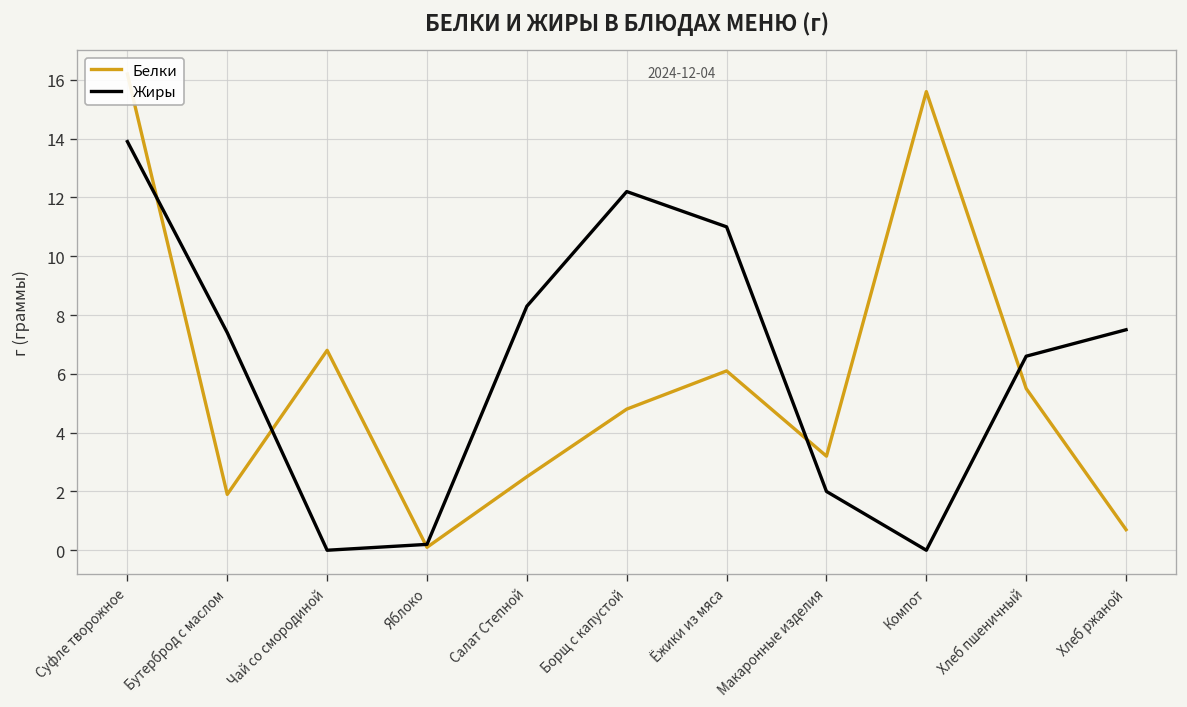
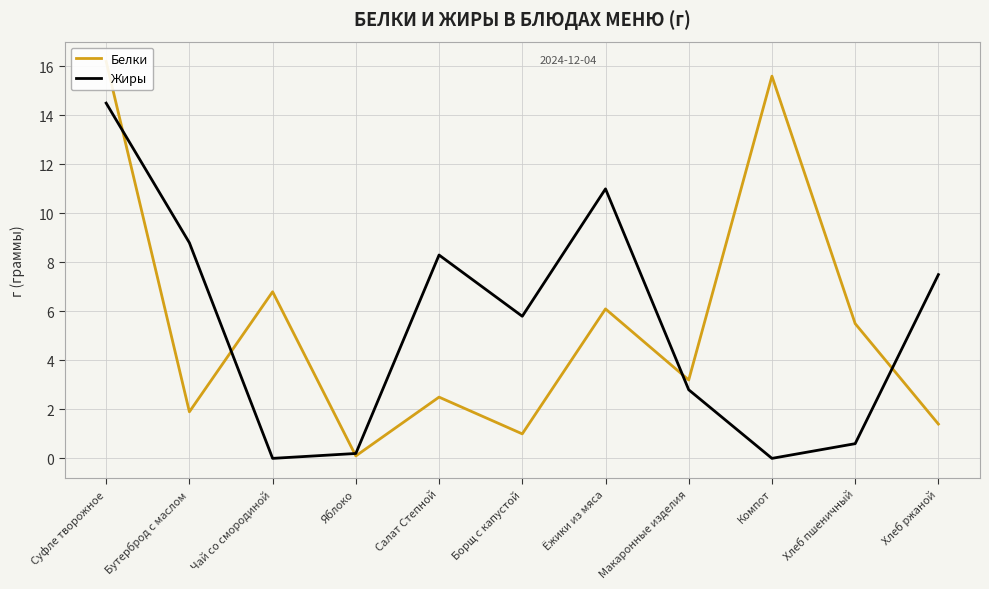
  {
    "Белки": {
      "Бутерброд с маслом": 1.9,
      "Чай со смородиной": 6.8,
      "Салат Степной": 2.5,
-     "Борщ с капустой": 4.8,
+     "Борщ с капустой": 1.0,
      "Ёжики из мяса": 6.1,
      "Макаронные изделия": 3.2,
      "Компот": 15.6,
      "Хлеб пшеничный": 5.5,
-     "Хлеб ржаной": 0.7
+     "Хлеб ржаной": 1.4
    },
    "Жиры": {
-     "Суфле творожное": 13.9,
-     "Бутерброд с маслом": 7.4,
+     "Суфле творожное": 14.5,
+     "Бутерброд с маслом": 8.8,
      "Чай со смородиной": 0.0,
      "Салат Степной": 8.3,
-     "Борщ с капустой": 12.2,
+     "Борщ с капустой": 5.8,
      "Ёжики из мяса": 11.0,
-     "Макаронные изделия": 2.0,
+     "Макаронные изделия": 2.8,
      "Компот": 0.0,
-     "Хлеб пшеничный": 6.6,
+     "Хлеб пшеничный": 0.6,
      "Хлеб ржаной": 7.5
    }
  }
